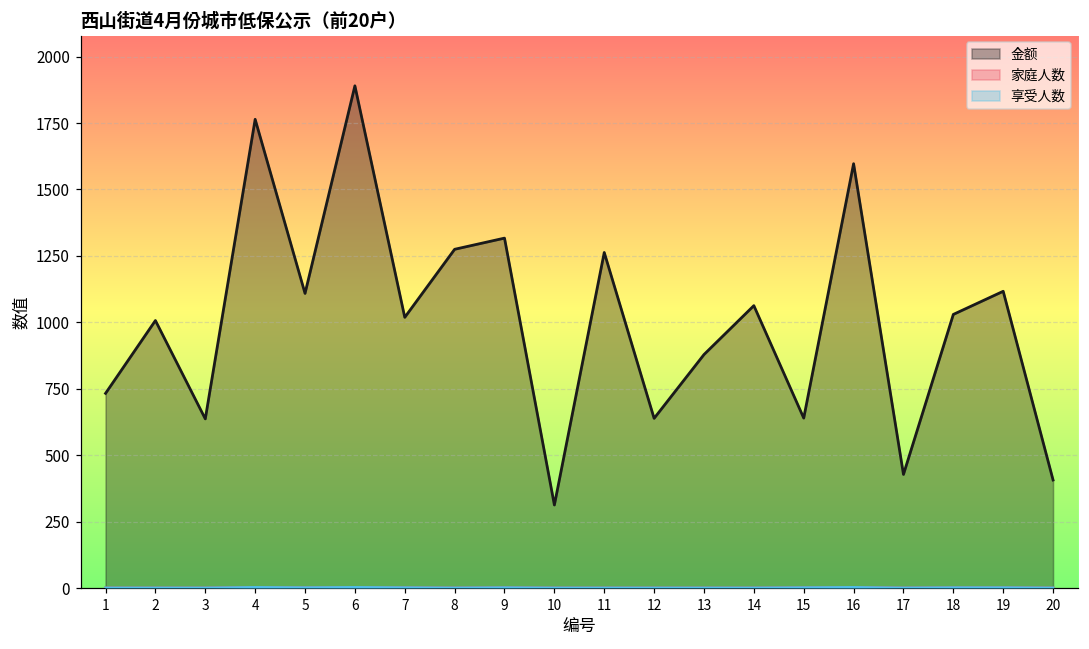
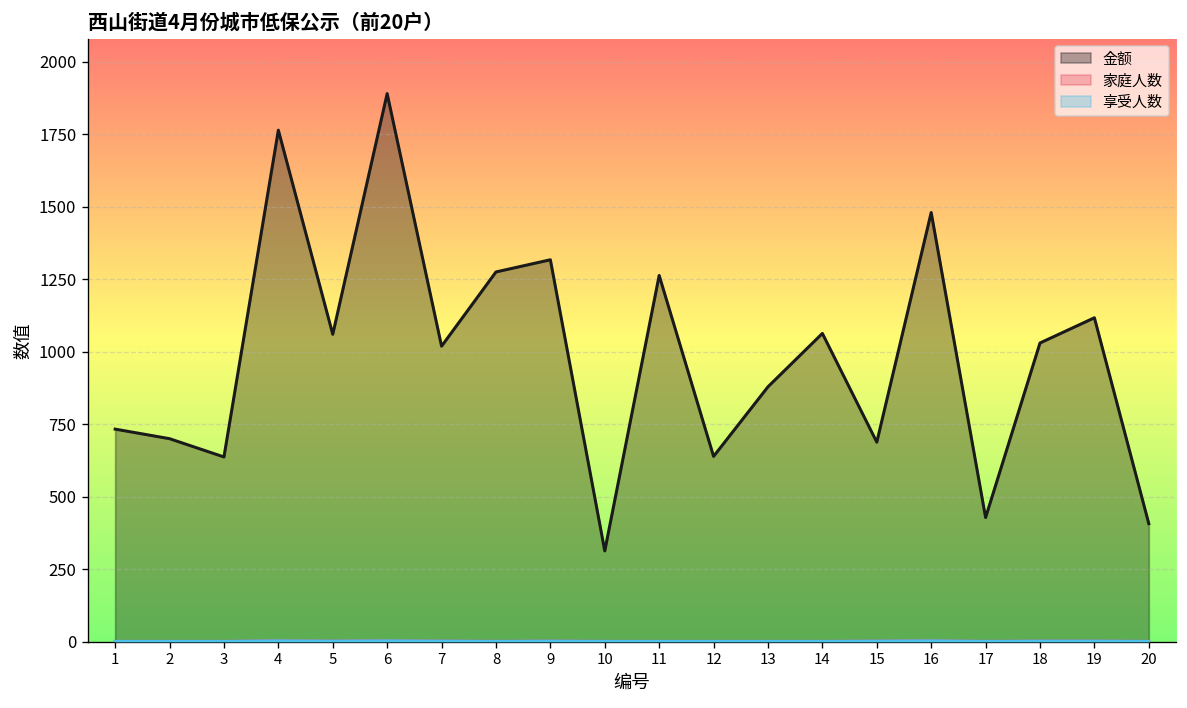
  {
    "金额": {
      "1": 730,
-     "2": 1010,
+     "2": 700,
      "3": 640,
      "4": 1760,
-     "5": 1110,
+     "5": 1060,
      "6": 1890,
      "7": 1020,
      "8": 1280,
      "9": 1320,
      "10": 310,
      "11": 1260,
      "12": 640,
      "13": 880,
      "14": 1060,
-     "15": 640,
-     "16": 1600,
+     "15": 690,
+     "16": 1480,
      "17": 430,
      "18": 1030,
      "19": 1120,
      "20": 410
    },
    "享受人数": {
      "1": 0,
      "2": 0,
      "3": 0,
      "4": 0,
      "5": 0,
      "6": 0,
      "7": 0,
      "8": 0,
      "9": 0,
      "10": 0,
      "11": 0,
      "12": 0,
      "13": 0,
      "14": 0,
      "15": 0,
      "16": 0,
      "17": 0,
      "18": 0,
      "19": 0,
      "20": 0
    }
  }
